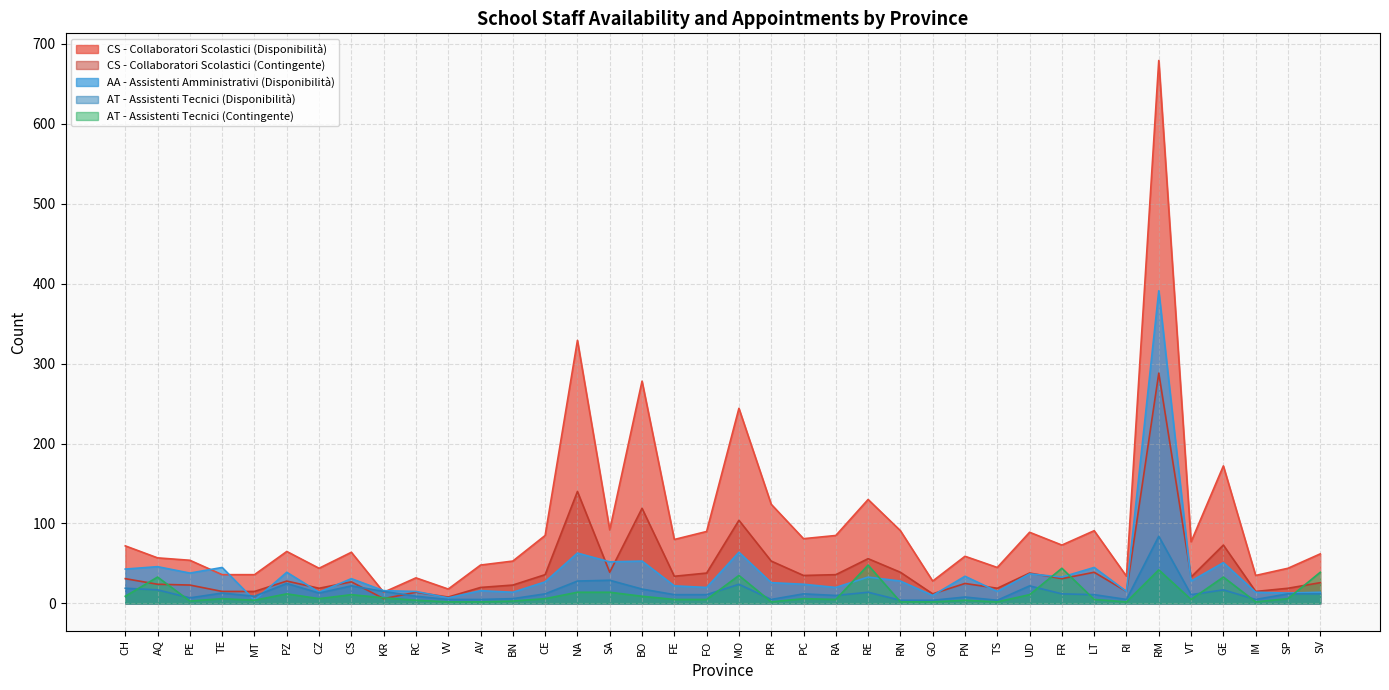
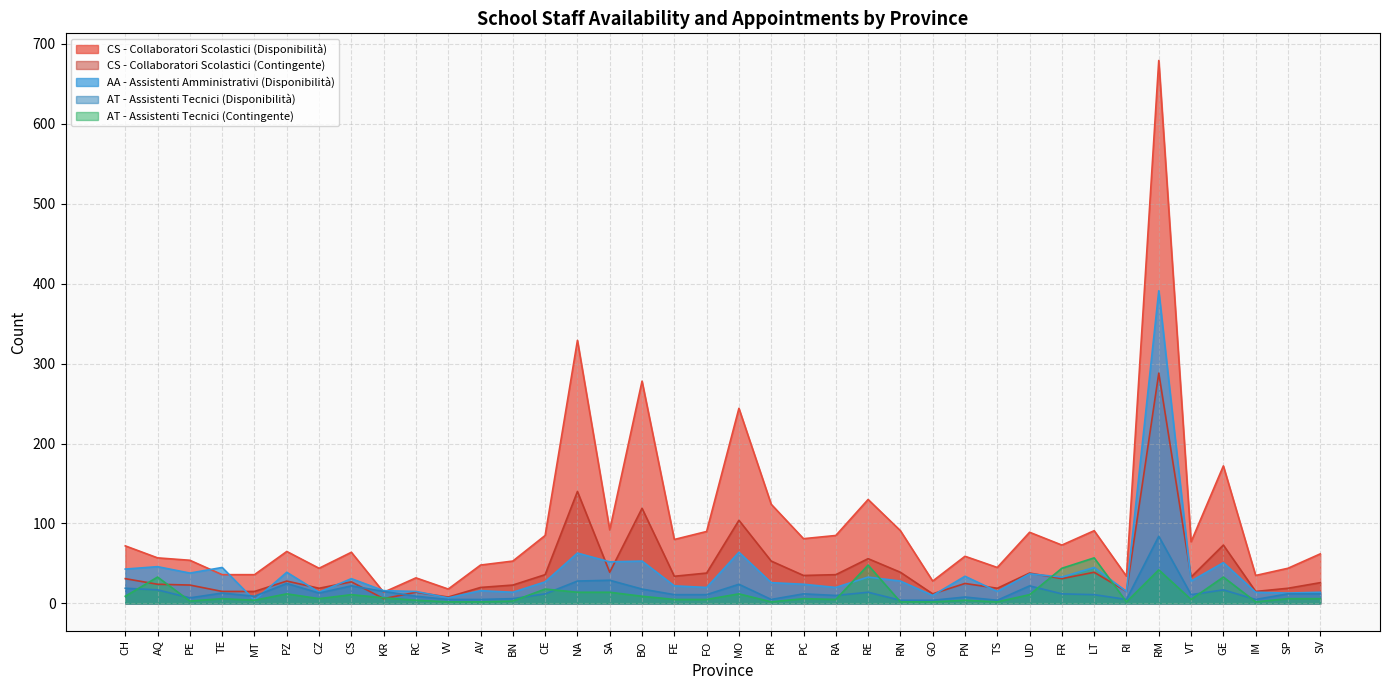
  {
    "AT - Assistenti Tecnici (Contingente)": {
      "CH": 10,
      "AQ": 30,
      "PE": 0,
      "TE": 10,
      "PZ": 10,
      "CZ": 10,
      "CS": 10,
      "RC": 0,
-     "CE": 10,
+     "CE": 20,
      "NA": 10,
      "SA": 10,
      "BO": 10,
      "FE": 10,
      "FO": 10,
-     "MO": 40,
+     "MO": 10,
      "PC": 10,
      "RA": 10,
      "RE": 50,
      "PN": 0,
      "UD": 10,
      "FR": 40,
-     "LT": 10,
+     "LT": 60,
      "RM": 40,
      "VT": 10,
      "GE": 30,
      "SP": 10,
-     "SV": 40
+     "SV": 10
    }
  }
